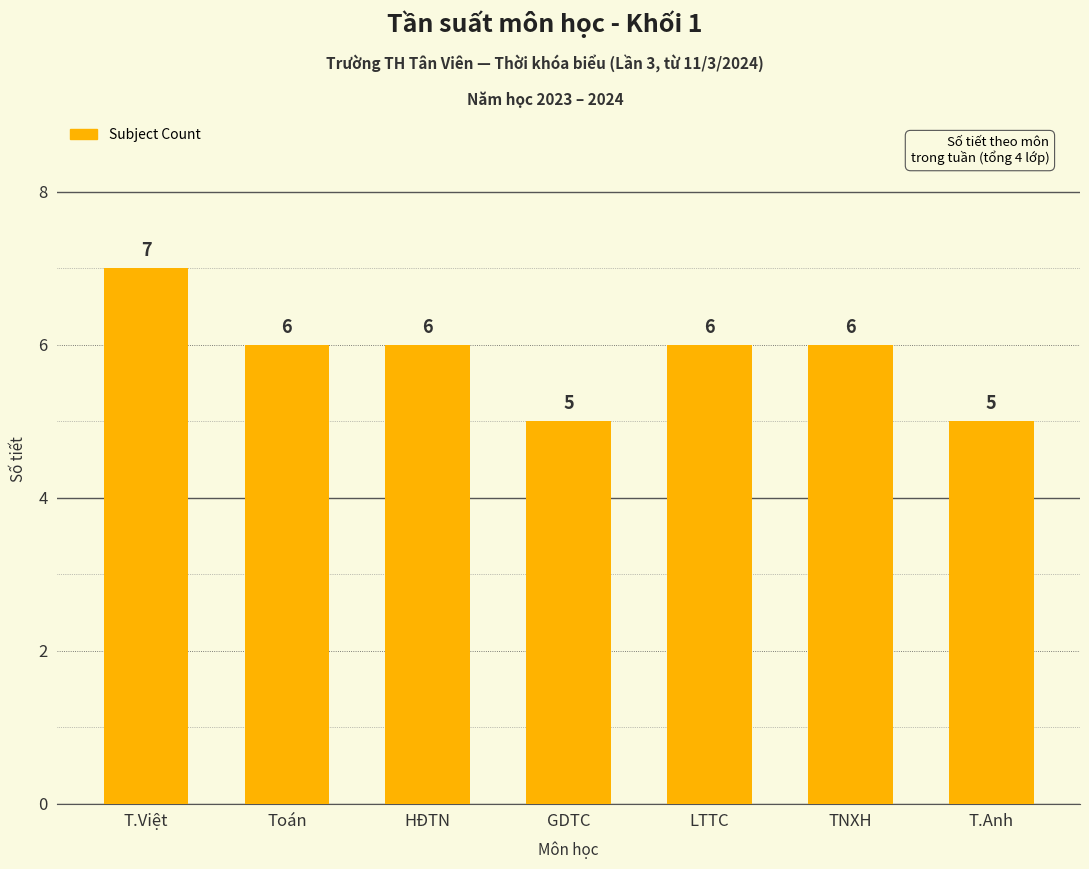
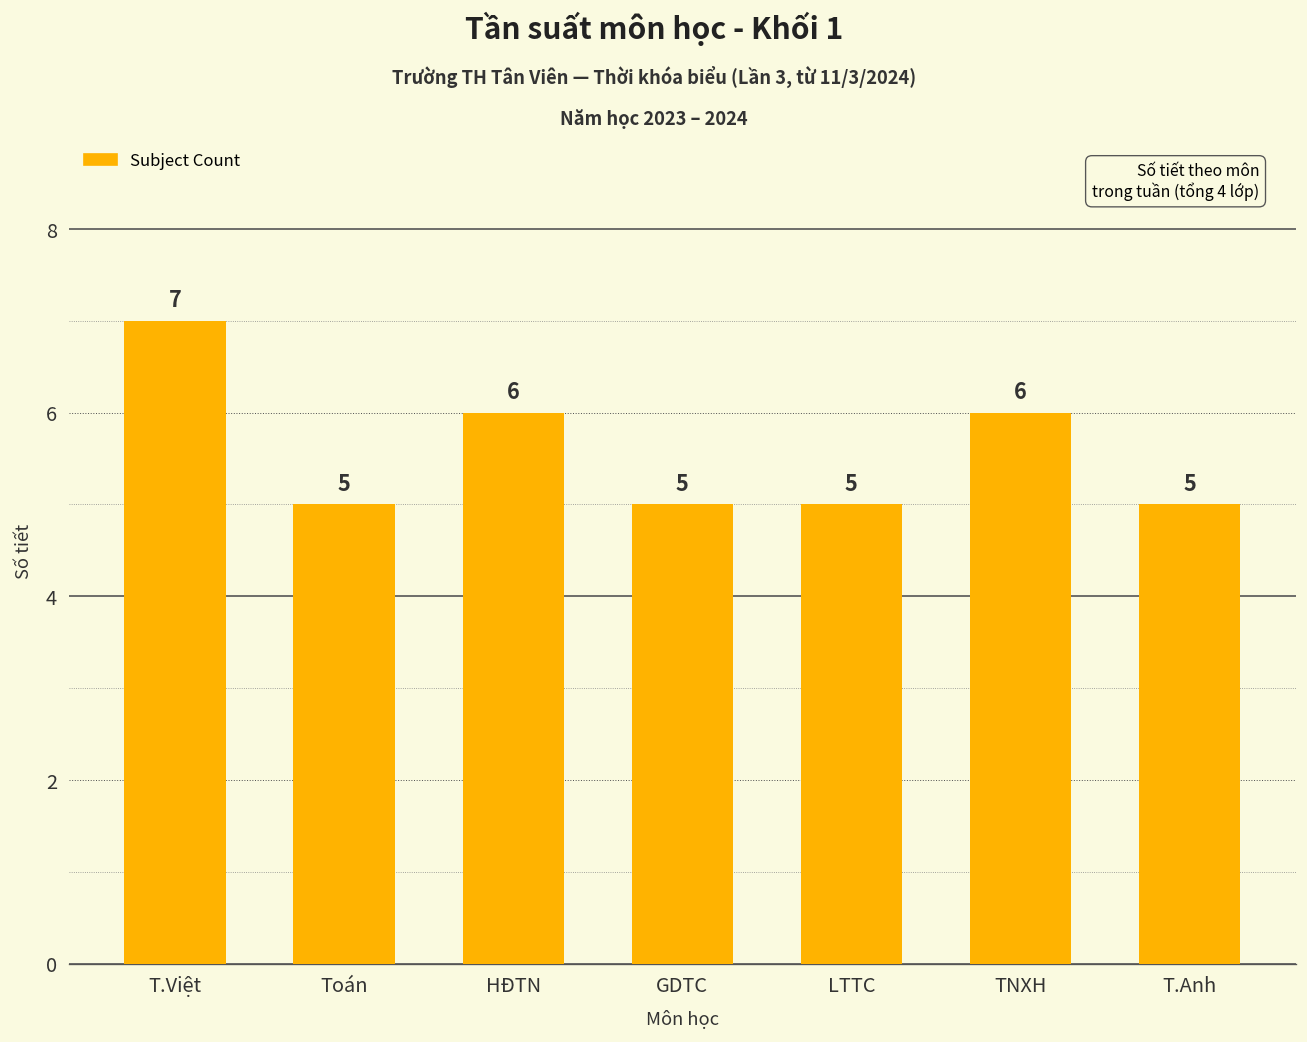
  {
    "T.Việt": 7,
-   "Toán": 6,
+   "Toán": 5,
    "HĐTN": 6,
    "GDTC": 5,
-   "LTTC": 6,
+   "LTTC": 5,
    "TNXH": 6,
    "T.Anh": 5
  }
